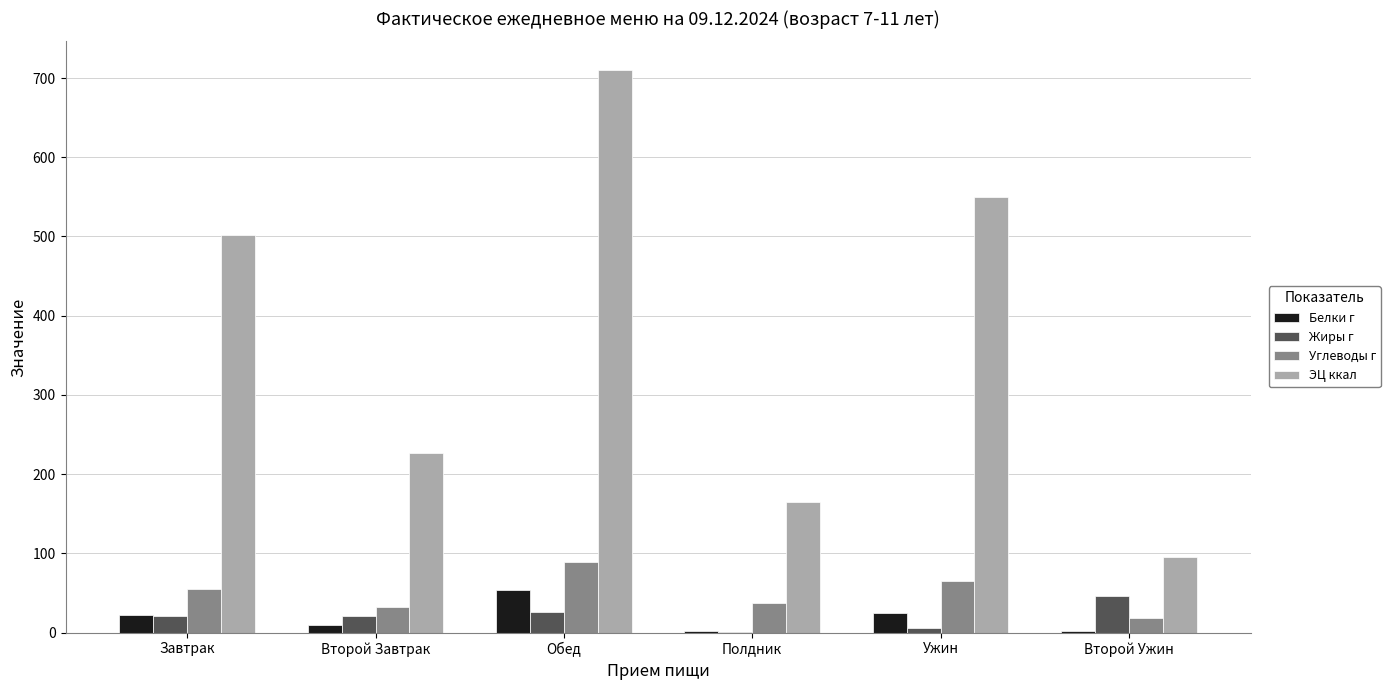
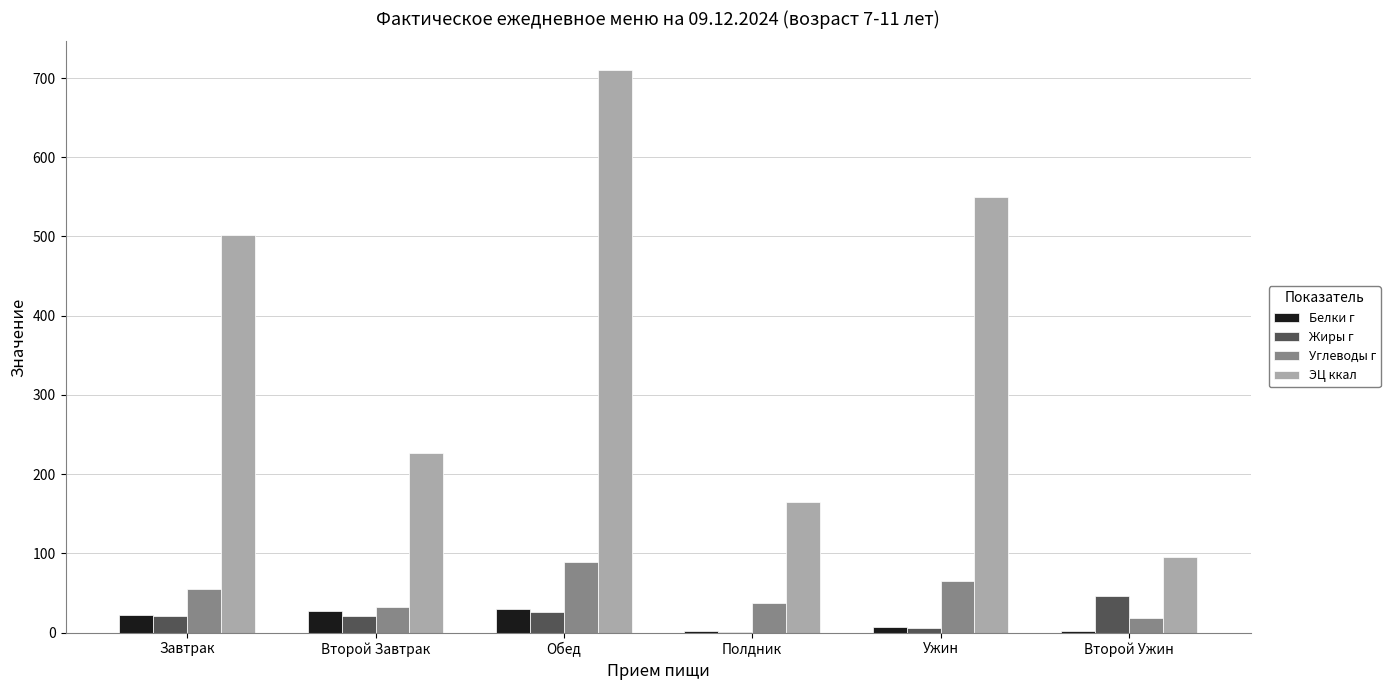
  {
    "Белки г": {
      "Завтрак": 20,
-     "Второй Завтрак": 10,
-     "Обед": 50,
-     "Ужин": 20
+     "Второй Завтрак": 30,
+     "Обед": 30,
+     "Ужин": 10
    },
    "Жиры г": {
      "Завтрак": 20,
      "Второй Завтрак": 20,
      "Обед": 30,
      "Ужин": 10,
      "Второй Ужин": 50
    }
  }
